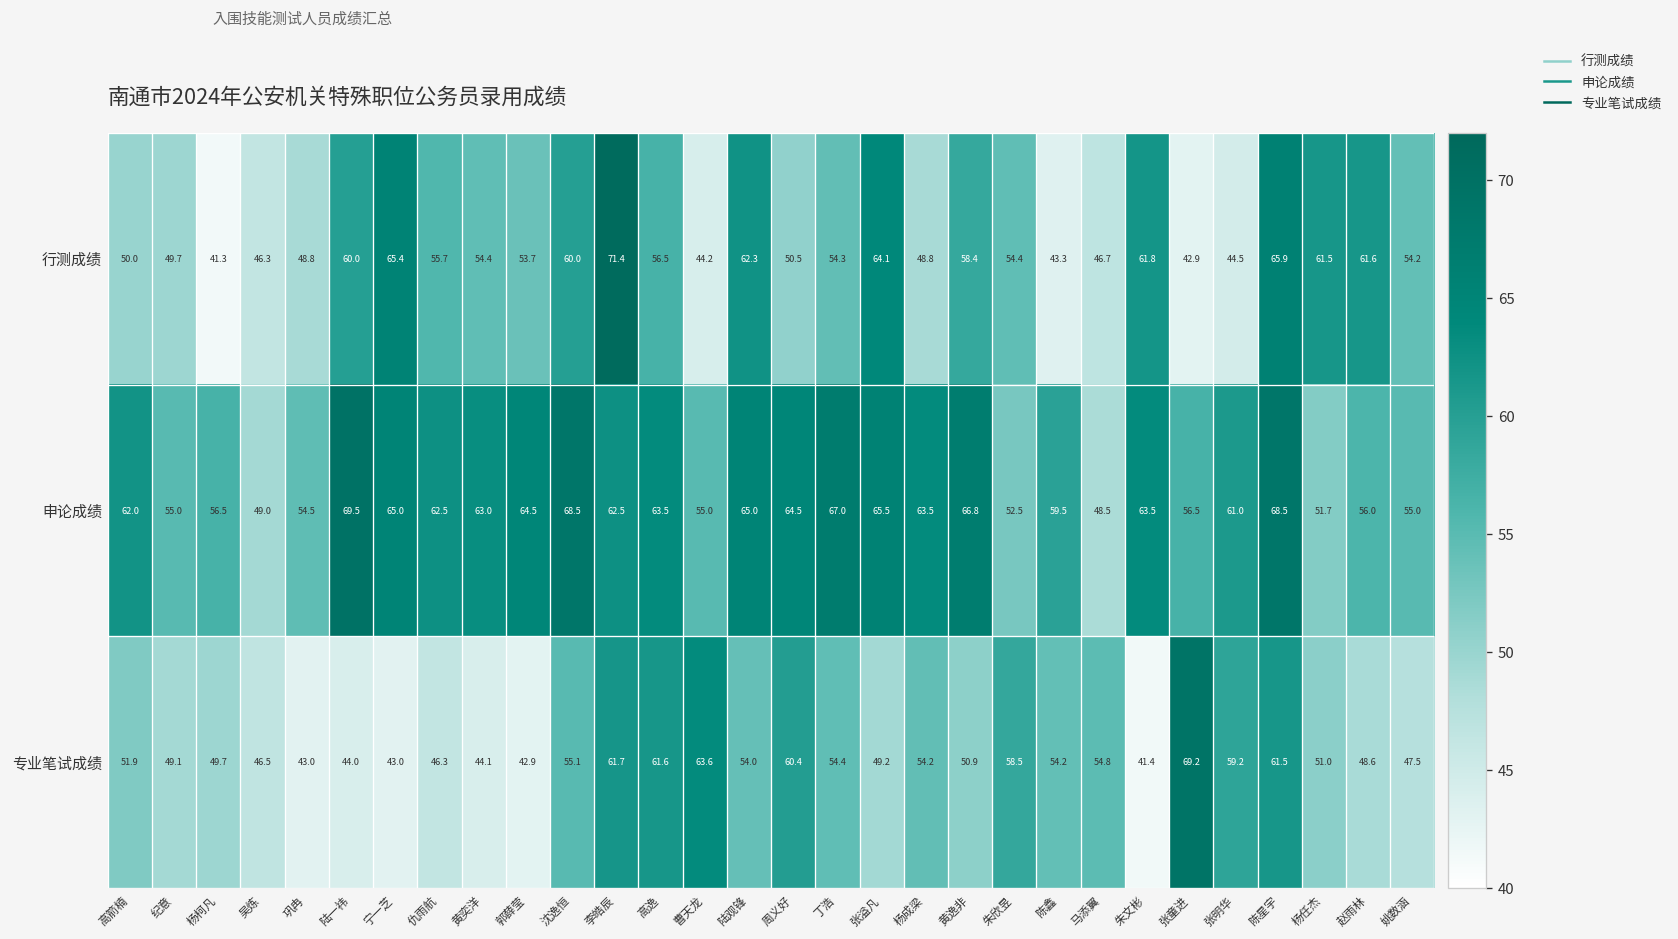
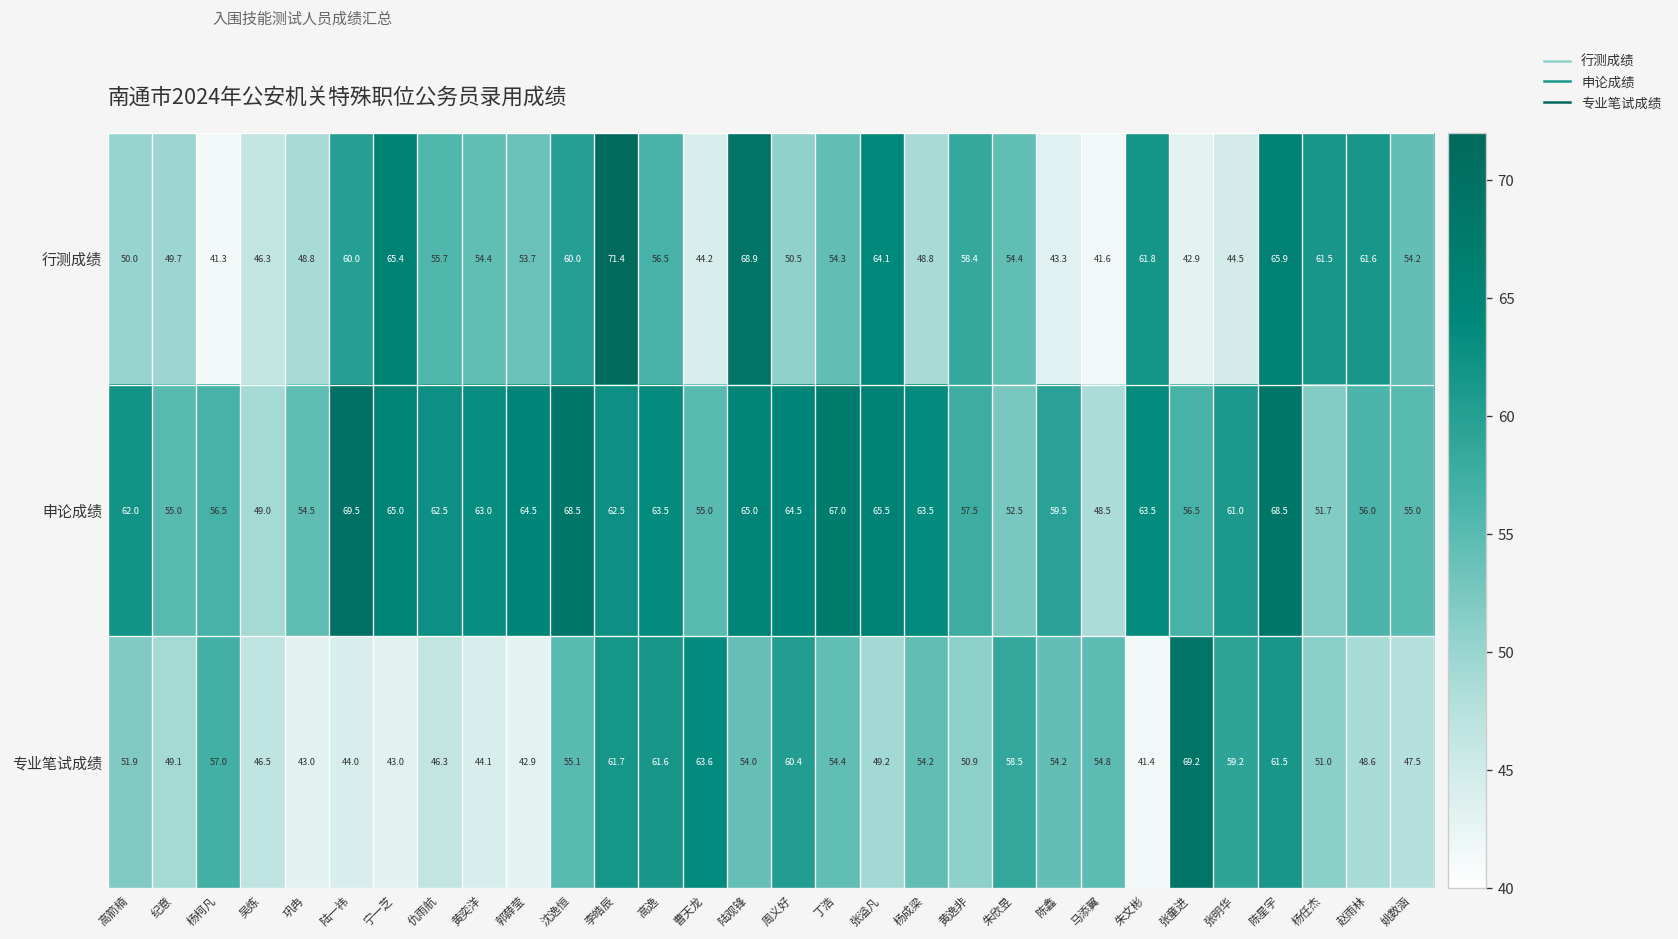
  {
    "行测成绩": {
      "高箭楠": 50.0,
      "纪意": 49.7,
      "杨柯凡": 41.3,
      "吴炼": 46.3,
      "巩冉": 48.8,
      "陆一祎": 60.0,
      "宁一芝": 65.4,
      "仇雨航": 55.7,
      "黄奕洋": 54.4,
      "郭薛莹": 53.7,
      "沈逸恒": 60.0,
      "李皓辰": 71.4,
      "高逸": 56.5,
      "曹天龙": 44.2,
-     "陆观锋": 62.3,
+     "陆观锋": 68.9,
      "周义好": 50.5,
      "丁浩": 54.3,
      "张溢凡": 64.1,
      "杨成梁": 48.8,
      "黄逸非": 58.4,
      "朱欣昱": 54.4,
      "陈鑫": 43.3,
-     "马添翼": 46.7,
+     "马添翼": 41.6,
      "朱文彬": 61.8,
      "张童进": 42.9,
      "张明华": 44.5,
      "陈星宇": 65.9,
      "杨任杰": 61.5,
      "赵雨林": 61.6,
      "姚数涵": 54.2
    },
    "申论成绩": {
      "高箭楠": 62.0,
      "纪意": 55.0,
      "杨柯凡": 56.5,
      "吴炼": 49.0,
      "巩冉": 54.5,
      "陆一祎": 69.5,
      "宁一芝": 65.0,
      "仇雨航": 62.5,
      "黄奕洋": 63.0,
      "郭薛莹": 64.5,
      "沈逸恒": 68.5,
      "李皓辰": 62.5,
      "高逸": 63.5,
      "曹天龙": 55.0,
      "陆观锋": 65.0,
      "周义好": 64.5,
      "丁浩": 67.0,
      "张溢凡": 65.5,
      "杨成梁": 63.5,
-     "黄逸非": 66.8,
+     "黄逸非": 57.5,
      "朱欣昱": 52.5,
      "陈鑫": 59.5,
      "马添翼": 48.5,
      "朱文彬": 63.5,
      "张童进": 56.5,
      "张明华": 61.0,
      "陈星宇": 68.5,
      "杨任杰": 51.7,
      "赵雨林": 56.0,
      "姚数涵": 55.0
    },
    "专业笔试成绩": {
      "高箭楠": 51.9,
      "纪意": 49.1,
-     "杨柯凡": 49.7,
+     "杨柯凡": 57.0,
      "吴炼": 46.5,
      "巩冉": 43.0,
      "陆一祎": 44.0,
      "宁一芝": 43.0,
      "仇雨航": 46.3,
      "黄奕洋": 44.1,
      "郭薛莹": 42.9,
      "沈逸恒": 55.1,
      "李皓辰": 61.7,
      "高逸": 61.6,
      "曹天龙": 63.6,
      "陆观锋": 54.0,
      "周义好": 60.4,
      "丁浩": 54.4,
      "张溢凡": 49.2,
      "杨成梁": 54.2,
      "黄逸非": 50.9,
      "朱欣昱": 58.5,
      "陈鑫": 54.2,
      "马添翼": 54.8,
      "朱文彬": 41.4,
      "张童进": 69.2,
      "张明华": 59.2,
      "陈星宇": 61.5,
      "杨任杰": 51.0,
      "赵雨林": 48.6,
      "姚数涵": 47.5
    }
  }
